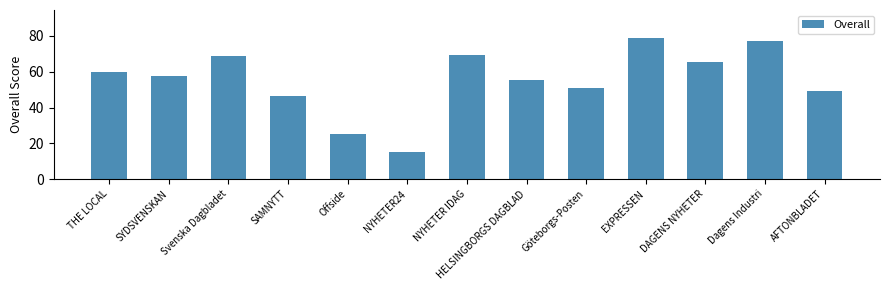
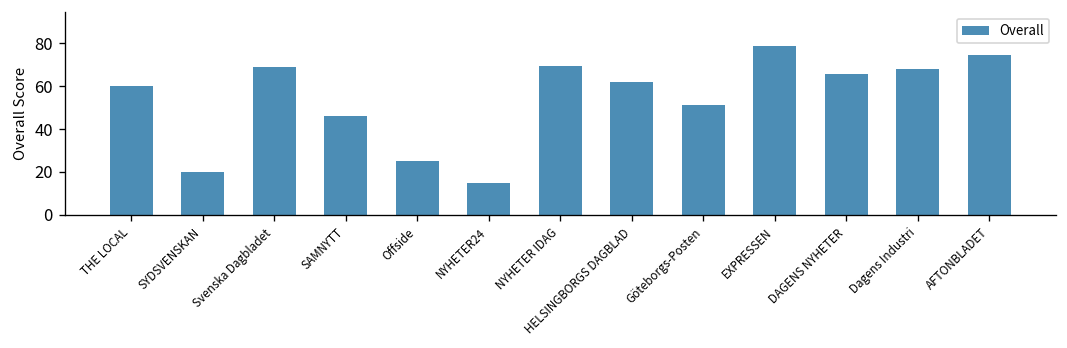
  {
    "THE LOCAL": 60,
-   "SYDSVENSKAN": 58,
+   "SYDSVENSKAN": 20,
    "Svenska Dagbladet": 69,
    "SAMNYTT": 46,
    "Offside": 25,
    "NYHETER24": 15,
    "NYHETER IDAG": 70,
-   "HELSINGBORGS DAGBLAD": 55,
+   "HELSINGBORGS DAGBLAD": 62,
    "Göteborgs-Posten": 51,
    "EXPRESSEN": 79,
    "DAGENS NYHETER": 65,
-   "Dagens Industri": 77,
-   "AFTONBLADET": 50
+   "Dagens Industri": 68,
+   "AFTONBLADET": 75
  }
